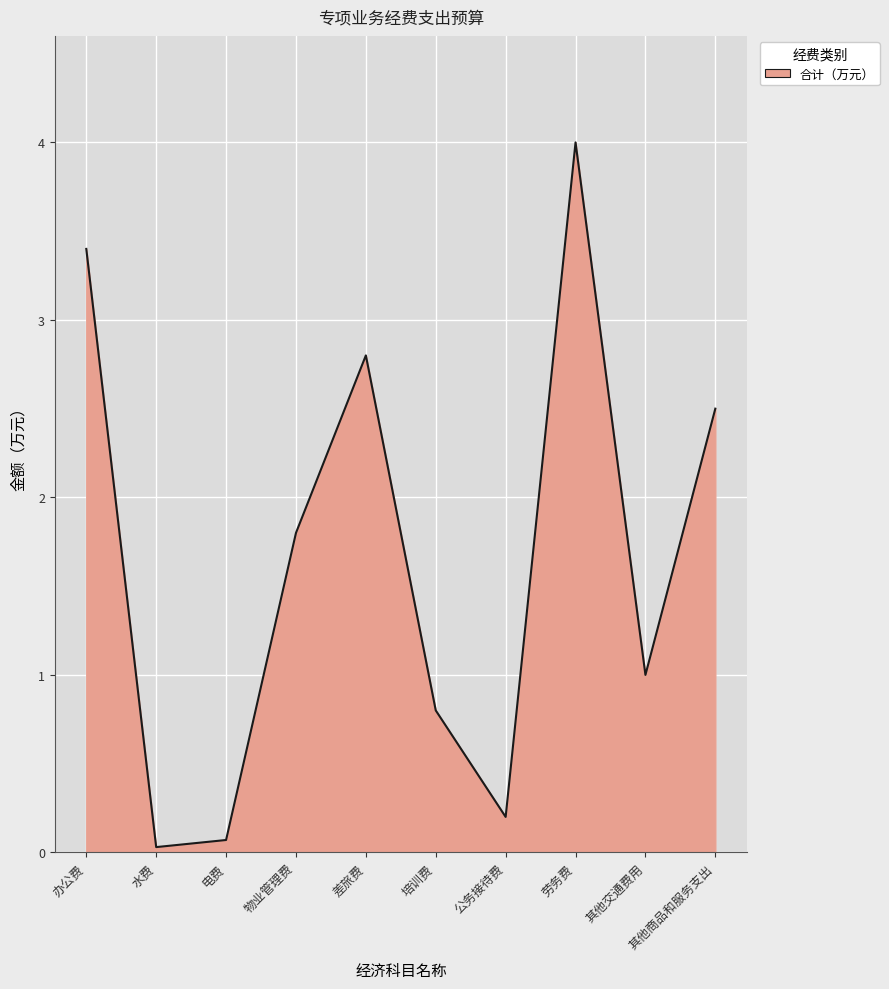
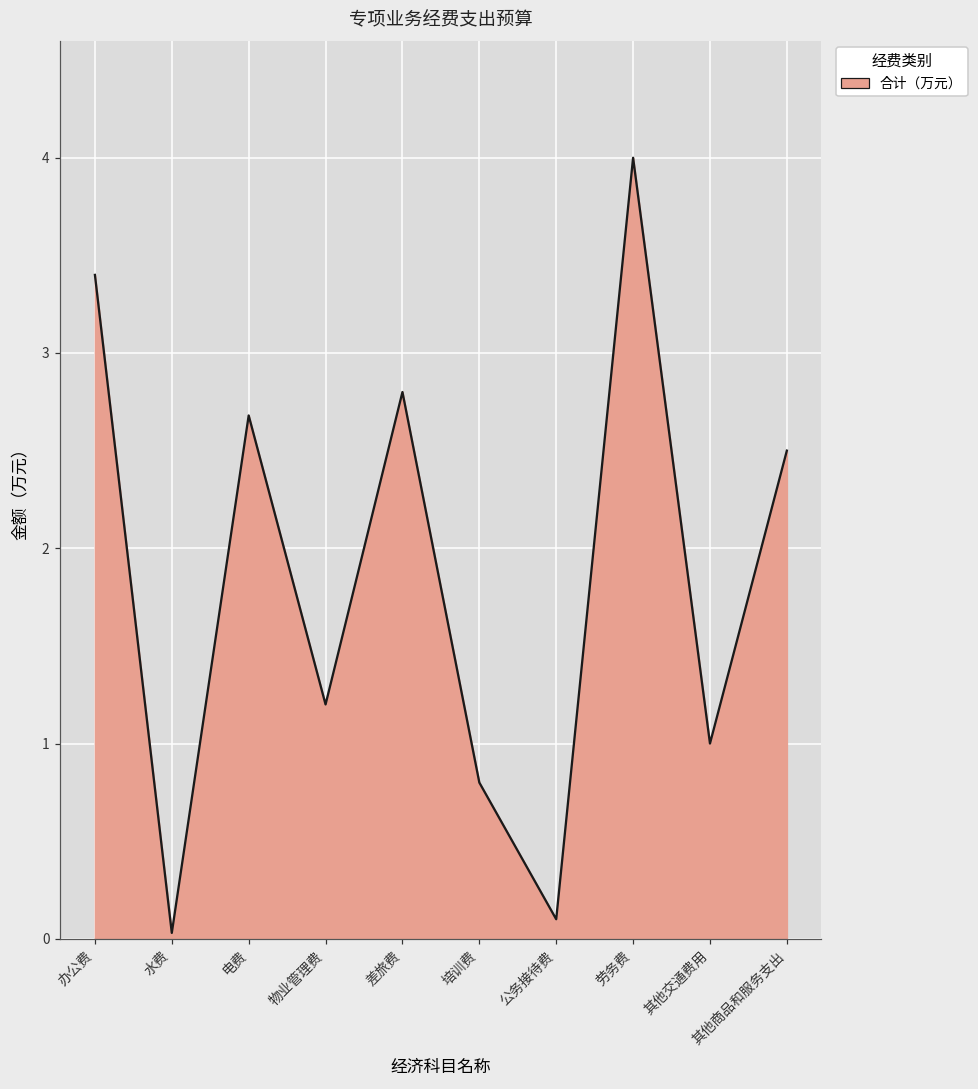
  {
    "办公费": 3.40,
    "水费": 0.03,
-   "电费": 0.07,
-   "物业管理费": 1.8,
+   "电费": 2.68,
+   "物业管理费": 1.2,
    "差旅费": 2.80,
    "培训费": 0.80,
-   "公务接待费": 0.2,
+   "公务接待费": 0.1,
    "劳务费": 4.00,
    "其他交通费用": 1.00,
    "其他商品和服务支出": 2.50
  }
